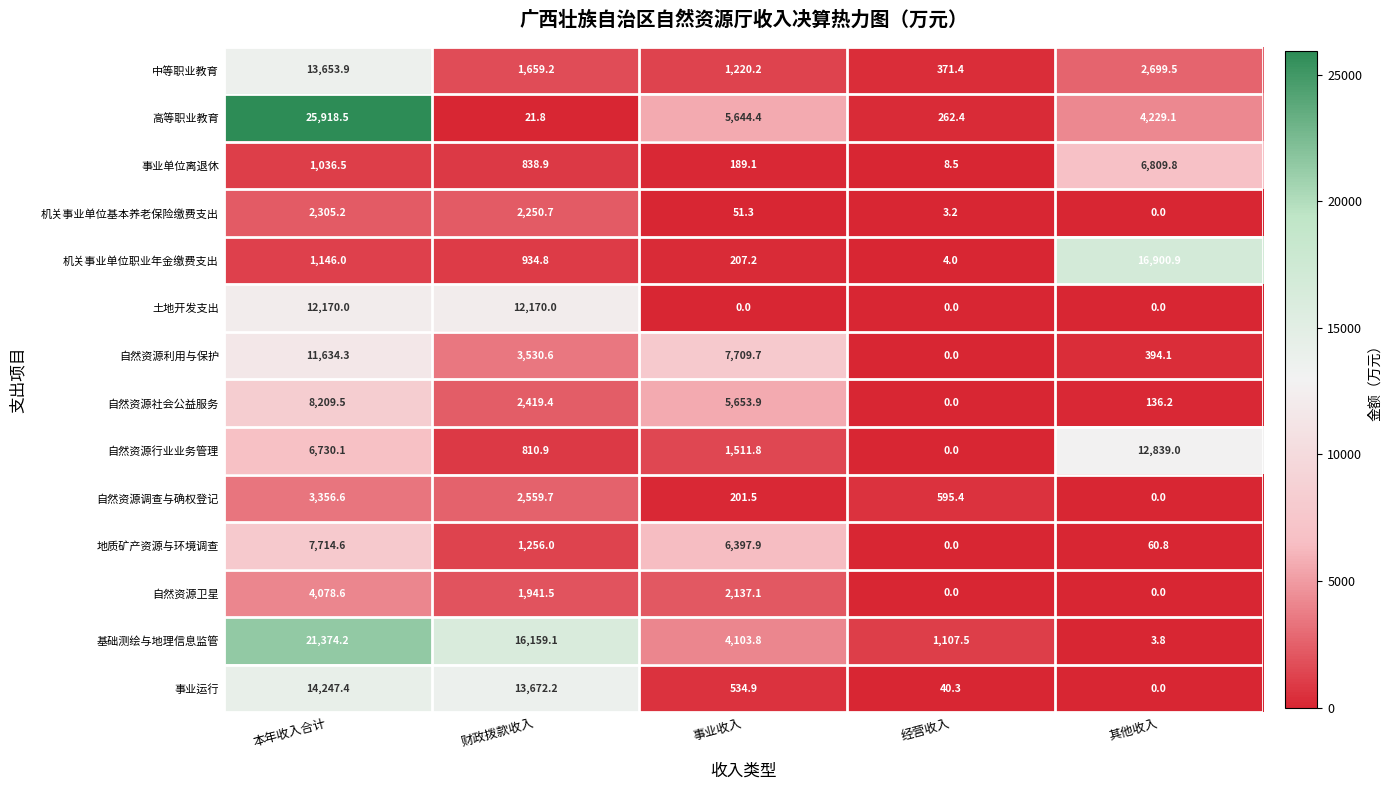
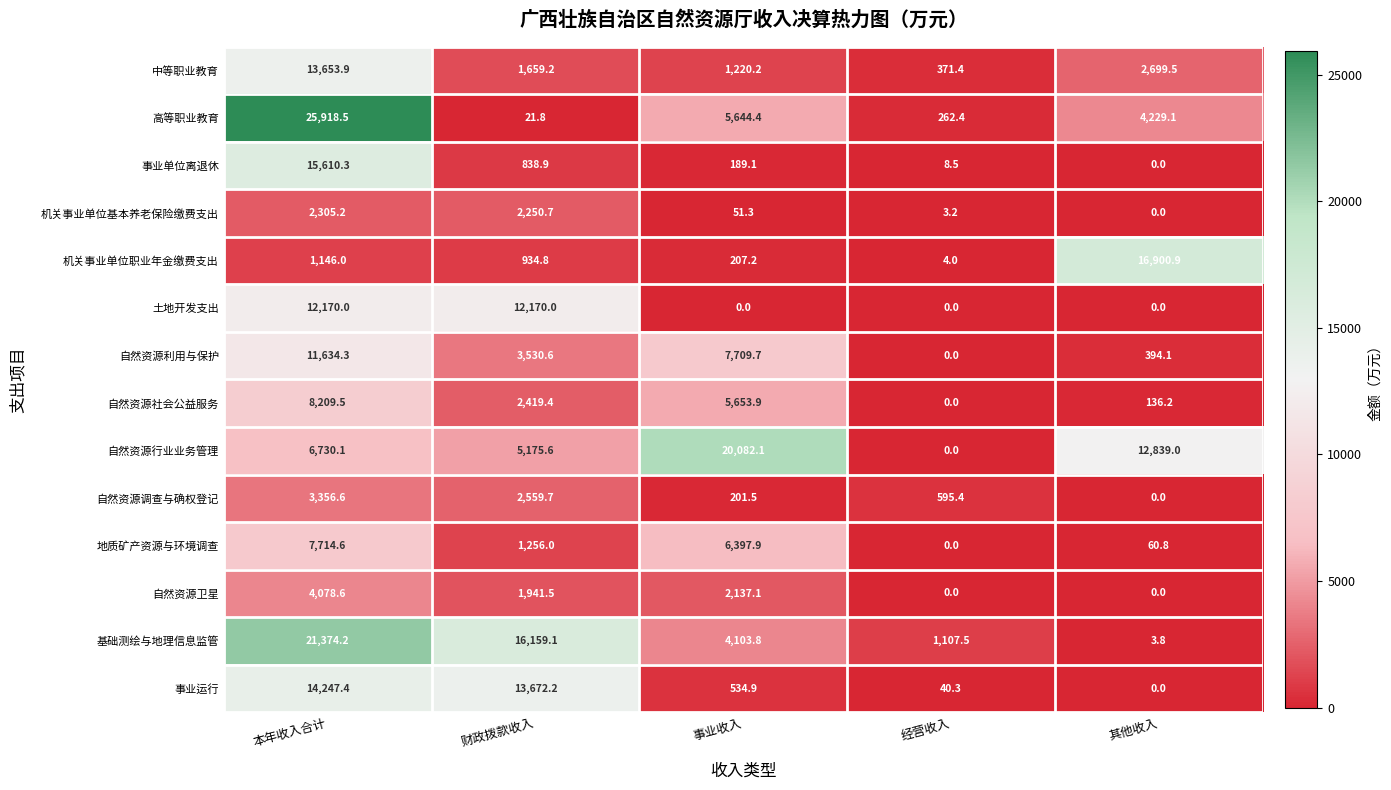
  {
    "中等职业教育": {
      "本年收入合计": "13,653.9",
      "财政拨款收入": "1,659.2",
      "事业收入": "1,220.2",
      "经营收入": "371.4",
      "其他收入": "2,699.5"
    },
    "高等职业教育": {
      "本年收入合计": "25,918.5",
      "财政拨款收入": "21.8",
      "事业收入": "5,644.4",
      "经营收入": "262.4",
      "其他收入": "4,229.1"
    },
    "事业单位离退休": {
-     "本年收入合计": "1,036.5",
+     "本年收入合计": "15,610.3",
      "财政拨款收入": "838.9",
      "事业收入": "189.1",
      "经营收入": "8.5",
-     "其他收入": "6,809.8"
+     "其他收入": "0.0"
    },
    "机关事业单位基本养老保险缴费支出": {
      "本年收入合计": "2,305.2",
      "财政拨款收入": "2,250.7",
      "事业收入": "51.3",
      "经营收入": "3.2",
      "其他收入": "0.0"
    },
    "机关事业单位职业年金缴费支出": {
      "本年收入合计": "1,146.0",
      "财政拨款收入": "934.8",
      "事业收入": "207.2",
      "经营收入": "4.0"
    },
    "土地开发支出": {
      "本年收入合计": "12,170.0",
      "财政拨款收入": "12,170.0",
      "事业收入": "0.0",
      "经营收入": "0.0",
      "其他收入": "0.0"
    },
    "自然资源利用与保护": {
      "本年收入合计": "11,634.3",
      "财政拨款收入": "3,530.6",
      "事业收入": "7,709.7",
      "经营收入": "0.0",
      "其他收入": "394.1"
    },
    "自然资源社会公益服务": {
      "本年收入合计": "8,209.5",
      "财政拨款收入": "2,419.4",
      "事业收入": "5,653.9",
      "经营收入": "0.0",
      "其他收入": "136.2"
    },
    "自然资源行业业务管理": {
      "本年收入合计": "6,730.1",
-     "财政拨款收入": "810.9",
-     "事业收入": "1,511.8",
+     "财政拨款收入": "5,175.6",
+     "事业收入": "20,082.1",
      "经营收入": "0.0",
      "其他收入": "12,839.0"
    },
    "自然资源调查与确权登记": {
      "本年收入合计": "3,356.6",
      "财政拨款收入": "2,559.7",
      "事业收入": "201.5",
      "经营收入": "595.4",
      "其他收入": "0.0"
    },
    "地质矿产资源与环境调查": {
      "本年收入合计": "7,714.6",
      "财政拨款收入": "1,256.0",
      "事业收入": "6,397.9",
      "经营收入": "0.0",
      "其他收入": "60.8"
    },
    "自然资源卫星": {
      "本年收入合计": "4,078.6",
      "财政拨款收入": "1,941.5",
      "事业收入": "2,137.1",
      "经营收入": "0.0",
      "其他收入": "0.0"
    },
    "基础测绘与地理信息监管": {
      "本年收入合计": "21,374.2",
      "财政拨款收入": "16,159.1",
      "事业收入": "4,103.8",
      "经营收入": "1,107.5",
      "其他收入": "3.8"
    },
    "事业运行": {
      "本年收入合计": "14,247.4",
      "财政拨款收入": "13,672.2",
      "事业收入": "534.9",
      "经营收入": "40.3",
      "其他收入": "0.0"
    }
  }
